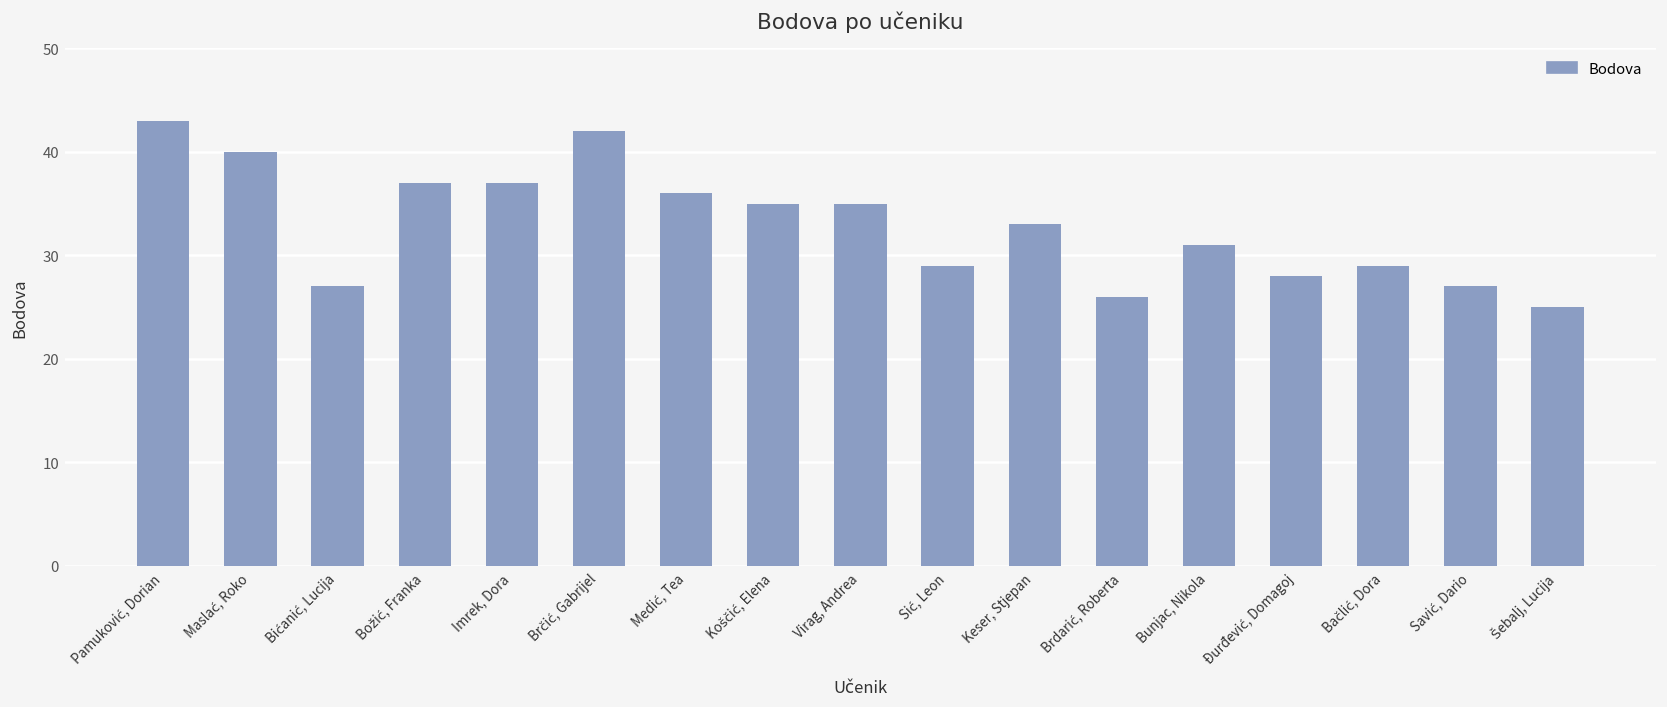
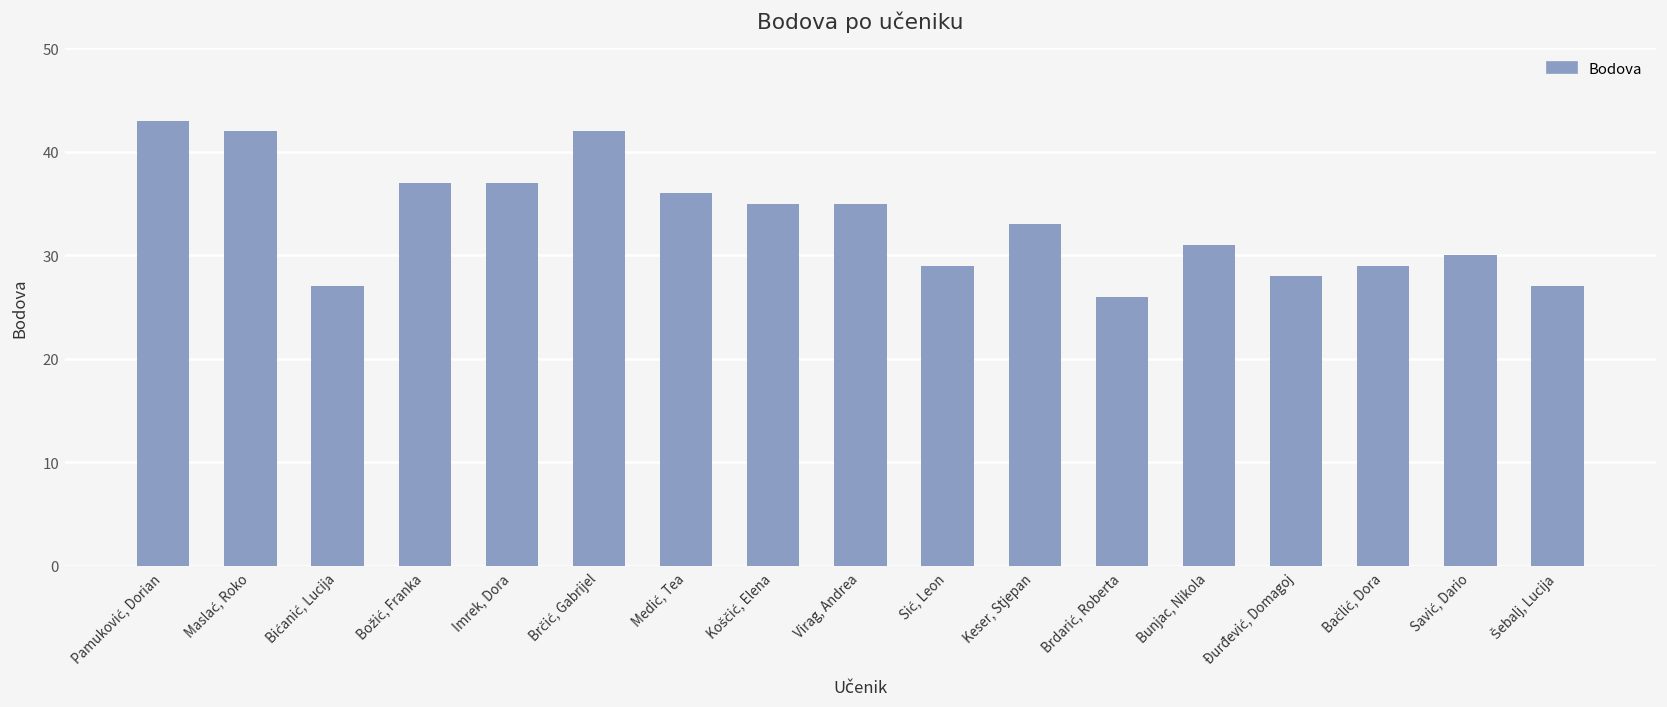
  {
    "Pamuković, Dorian": 43,
-   "Maslać, Roko": 40,
+   "Maslać, Roko": 42,
    "Bićanić, Lucija": 27,
    "Božić, Franka": 37,
    "Imrek, Dora": 37,
    "Brčić, Gabrijel": 42,
    "Medić, Tea": 36,
    "Koščić, Elena": 35,
    "Virag, Andrea": 35,
    "Sić, Leon": 29,
    "Keser, Stjepan": 33,
    "Brdarić, Roberta": 26,
    "Bunjac, Nikola": 31,
    "Đurđević, Domagoj": 28,
    "Bačlić, Dora": 29,
-   "Savić, Dario": 27,
-   "Šebalj, Lucija": 25
+   "Savić, Dario": 30,
+   "Šebalj, Lucija": 27
  }
